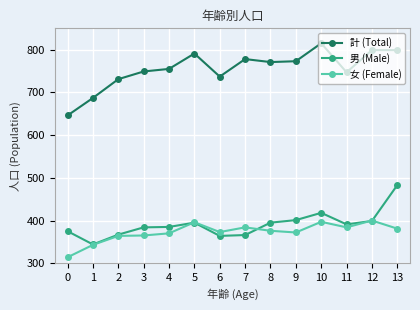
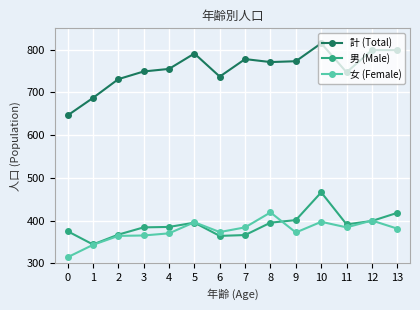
  {
    "計 (Total)": {
      "0": 650,
      "1": 690,
      "2": 730,
      "3": 750,
      "4": 760,
      "5": 790,
      "6": 740,
      "7": 780,
      "8": 770,
      "9": 770
    },
    "男 (Male)": {
      "0": 380,
      "3": 380,
      "4": 390,
      "6": 360,
      "7": 370,
      "8": 400,
      "9": 400,
-     "10": 420,
+     "10": 470,
      "11": 390,
-     "13": 480
+     "13": 420
    },
    "女 (Female)": {
      "0": 310,
      "3": 370,
      "4": 370,
      "6": 370,
      "7": 380,
-     "8": 380,
+     "8": 420,
      "9": 370,
      "10": 400,
      "11": 380,
      "13": 380
    }
  }
